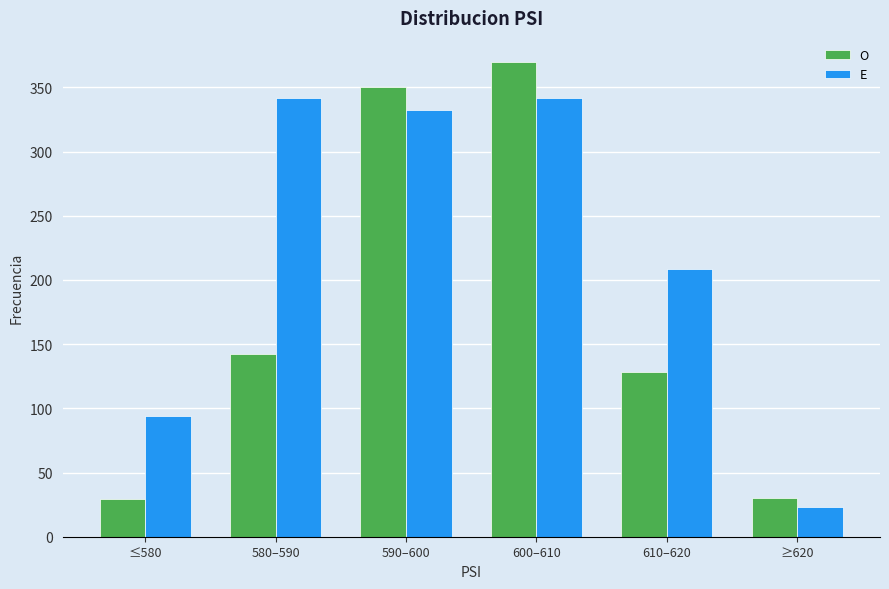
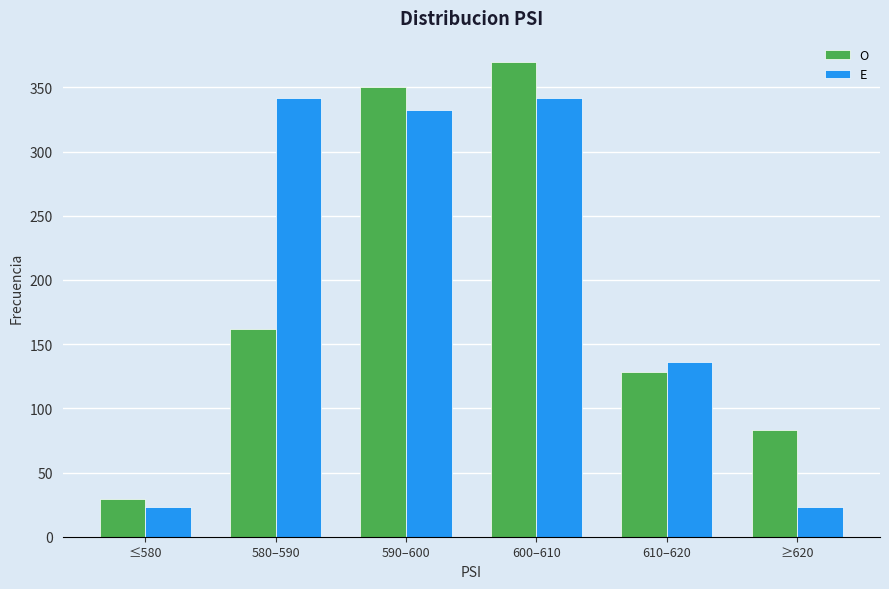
  {
    "O": {
      "≤580": 29,
-     "580–590": 142,
+     "580–590": 162,
      "590–600": 350,
      "600–610": 370,
      "610–620": 128,
-     "≥620": 30
+     "≥620": 83
    },
    "E": {
-     "≤580": 94,
+     "≤580": 23,
      "580–590": 342,
      "590–600": 332,
      "600–610": 341,
-     "610–620": 209,
+     "610–620": 136,
      "≥620": 23
    }
  }
